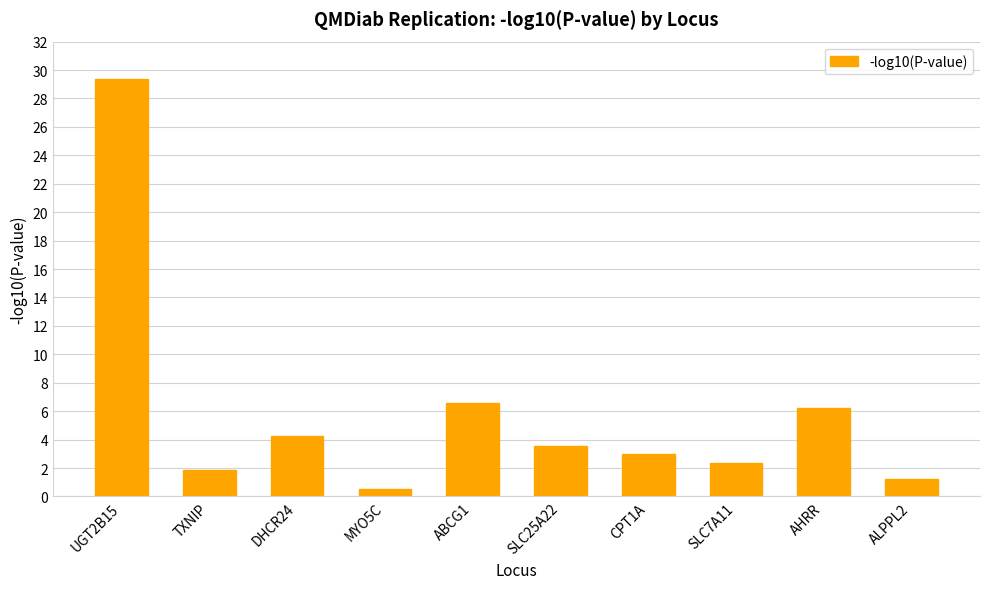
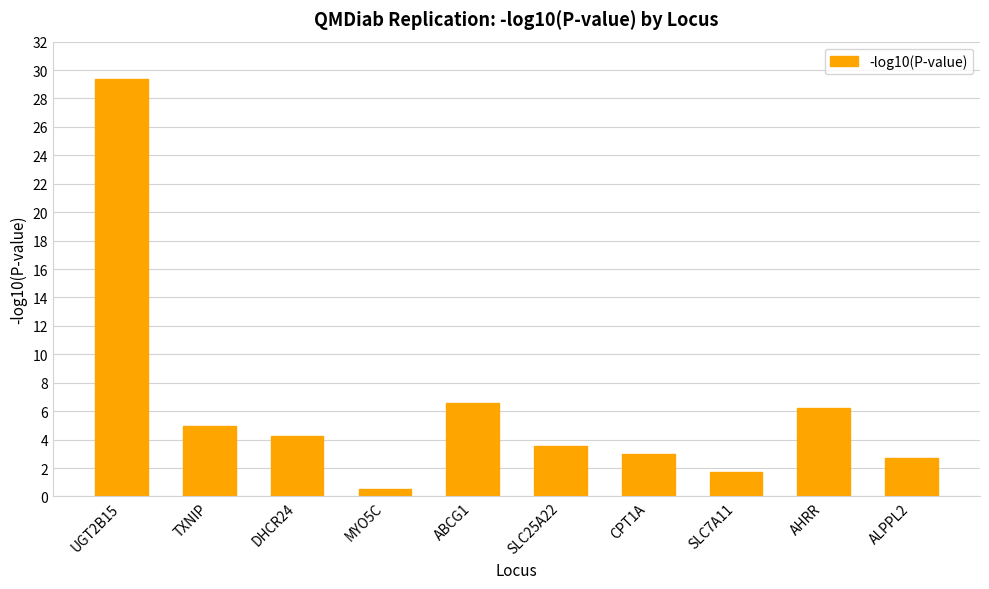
  {
    "UGT2B15": 29.4,
-   "TXNIP": 1.9,
+   "TXNIP": 4.9,
    "DHCR24": 4.3,
    "MYO5C": 0.5,
    "ABCG1": 6.6,
    "SLC25A22": 3.6,
    "CPT1A": 3.0,
-   "SLC7A11": 2.3,
+   "SLC7A11": 1.7,
    "AHRR": 6.2,
-   "ALPPL2": 1.2
+   "ALPPL2": 2.7
  }
